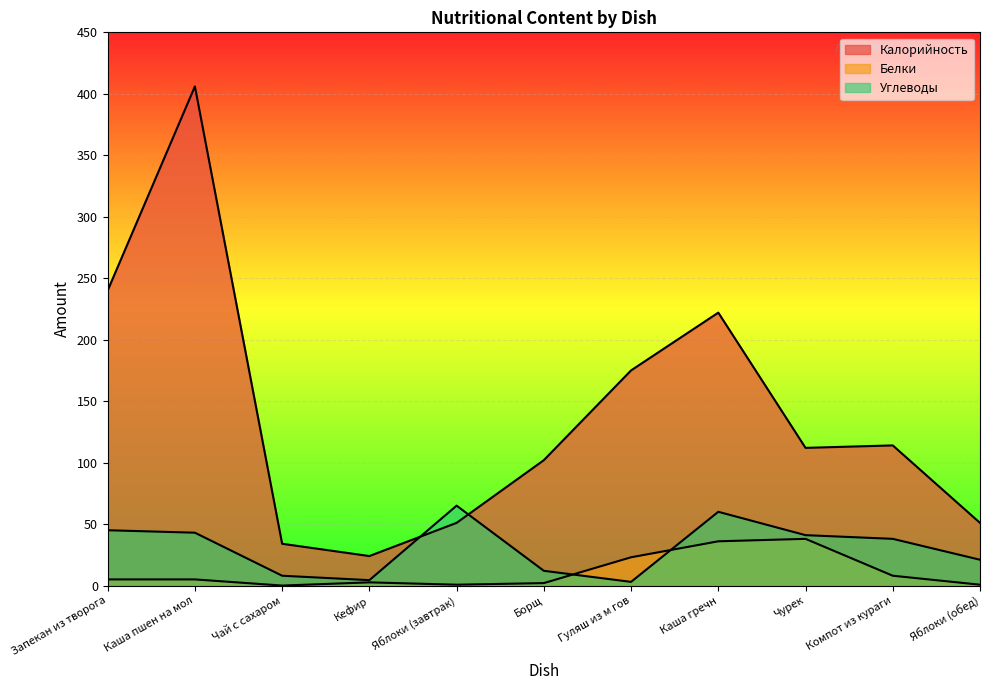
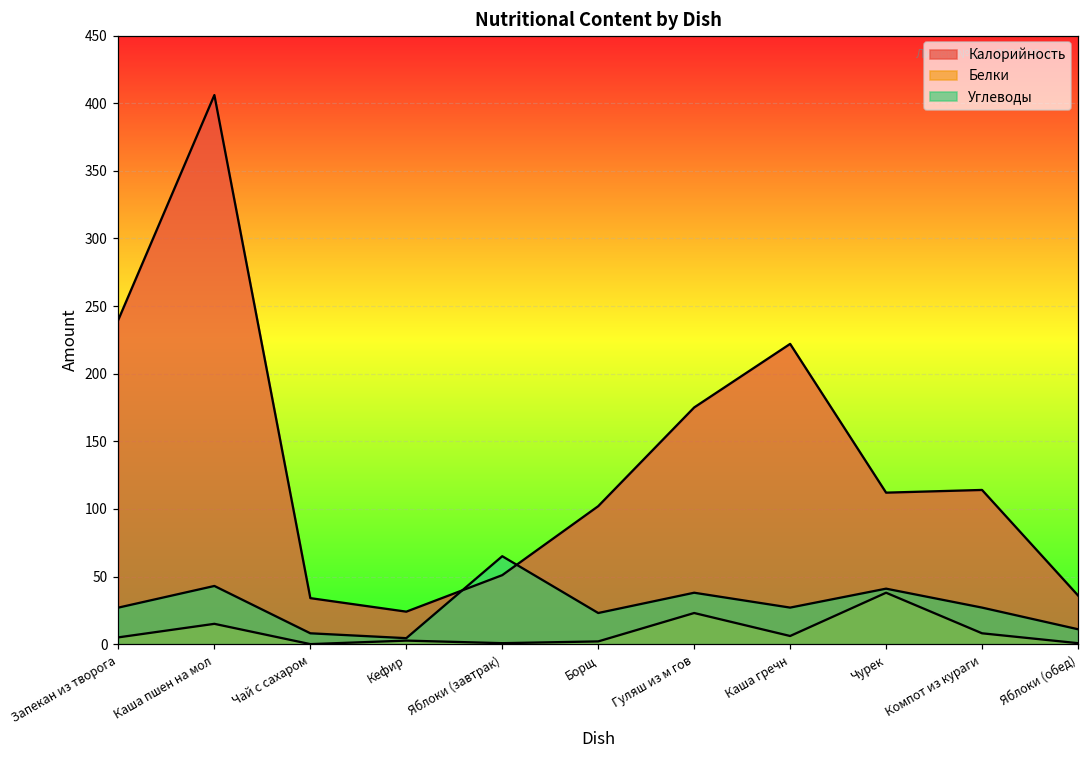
  {
    "Калорийность": {
      "Запекан из творога": 240,
      "Каша пшен на мол": 406,
      "Чай с сахаром": 34,
      "Кефир": 24,
      "Яблоки (завтрак)": 51,
      "Борщ": 102,
      "Гуляш из м гов": 175,
      "Каша гречн": 222,
      "Чурек": 112,
      "Компот из кураги": 114,
-     "Яблоки (обед)": 51
+     "Яблоки (обед)": 36
    },
    "Белки": {
      "Запекан из творога": 5,
-     "Каша пшен на мол": 5,
+     "Каша пшен на мол": 15,
      "Чай с сахаром": 0,
      "Яблоки (завтрак)": 1,
      "Борщ": 2,
      "Гуляш из м гов": 23,
-     "Каша гречн": 36,
+     "Каша гречн": 6,
      "Чурек": 38,
      "Компот из кураги": 8,
      "Яблоки (обед)": 1
    },
    "Углеводы": {
-     "Запекан из творога": 45,
+     "Запекан из творога": 27,
      "Каша пшен на мол": 43,
      "Чай с сахаром": 8,
      "Яблоки (завтрак)": 65,
-     "Борщ": 12,
-     "Гуляш из м гов": 3,
-     "Каша гречн": 60,
+     "Борщ": 23,
+     "Гуляш из м гов": 38,
+     "Каша гречн": 27,
      "Чурек": 41,
-     "Компот из кураги": 38,
-     "Яблоки (обед)": 21
+     "Компот из кураги": 27,
+     "Яблоки (обед)": 11
    }
  }
